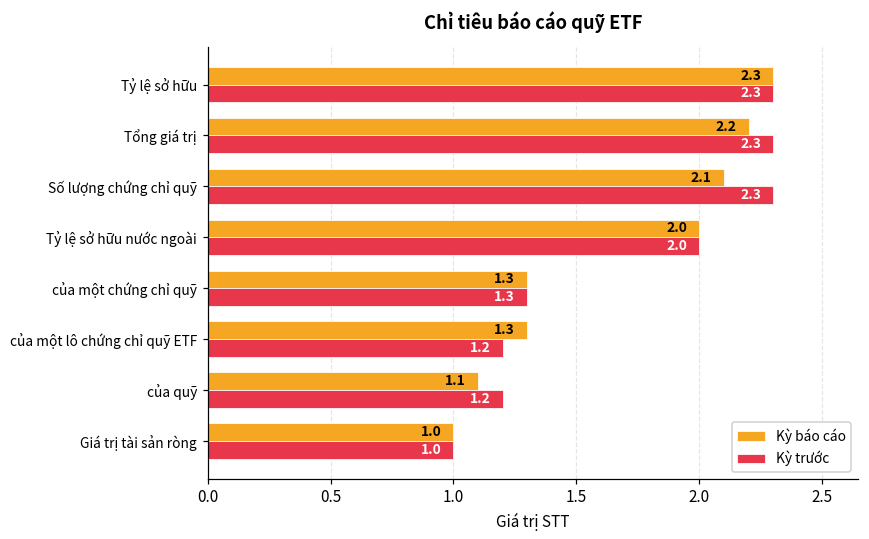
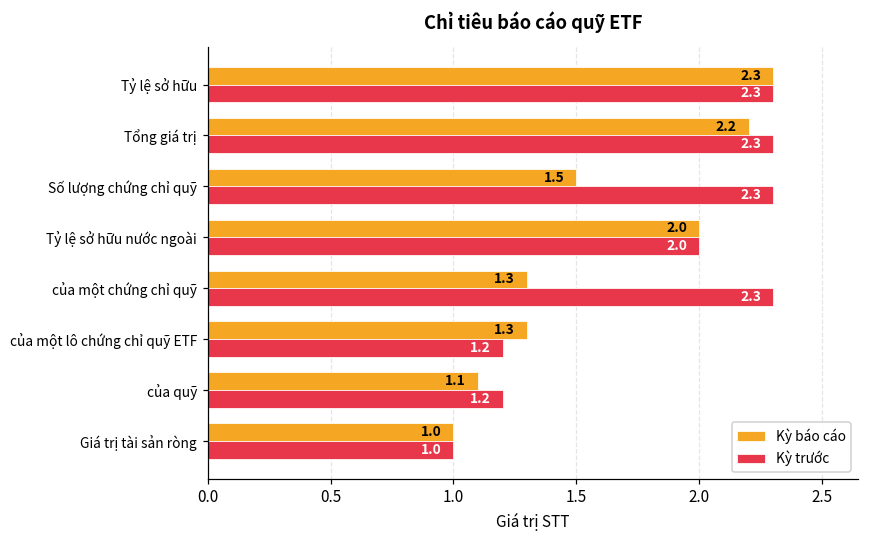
  {
    "Kỳ báo cáo": {
      "Tỷ lệ sở hữu": 2.3,
      "Tổng giá trị": 2.2,
-     "Số lượng chứng chỉ quỹ": 2.1,
+     "Số lượng chứng chỉ quỹ": 1.5,
      "Tỷ lệ sở hữu nước ngoài": 2.0,
      "của một chứng chỉ quỹ": 1.3,
      "của một lô chứng chỉ quỹ ETF": 1.3,
      "của quỹ": 1.1,
      "Giá trị tài sản ròng": 1.0
    },
    "Kỳ trước": {
      "Tỷ lệ sở hữu": 2.3,
      "Tổng giá trị": 2.3,
      "Số lượng chứng chỉ quỹ": 2.3,
      "Tỷ lệ sở hữu nước ngoài": 2.0,
-     "của một chứng chỉ quỹ": 1.3,
+     "của một chứng chỉ quỹ": 2.3,
      "của một lô chứng chỉ quỹ ETF": 1.2,
      "của quỹ": 1.2,
      "Giá trị tài sản ròng": 1.0
    }
  }
